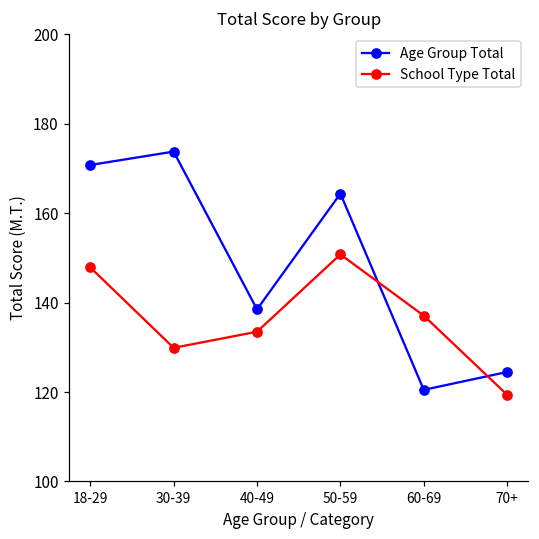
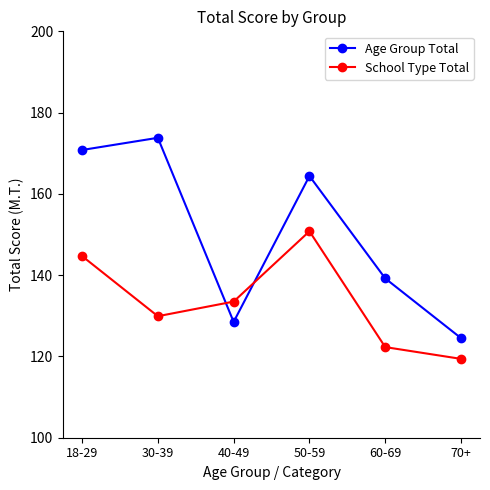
  {
    "Age Group Total": {
      "18-29": 171,
      "30-39": 174,
-     "40-49": 139,
+     "40-49": 129,
      "50-59": 164,
-     "60-69": 121,
+     "60-69": 139,
      "70+": 125
    },
    "School Type Total": {
-     "18-29": 148,
+     "18-29": 145,
      "30-39": 130,
      "40-49": 134,
      "50-59": 151,
-     "60-69": 137,
+     "60-69": 122,
      "70+": 119
    }
  }
